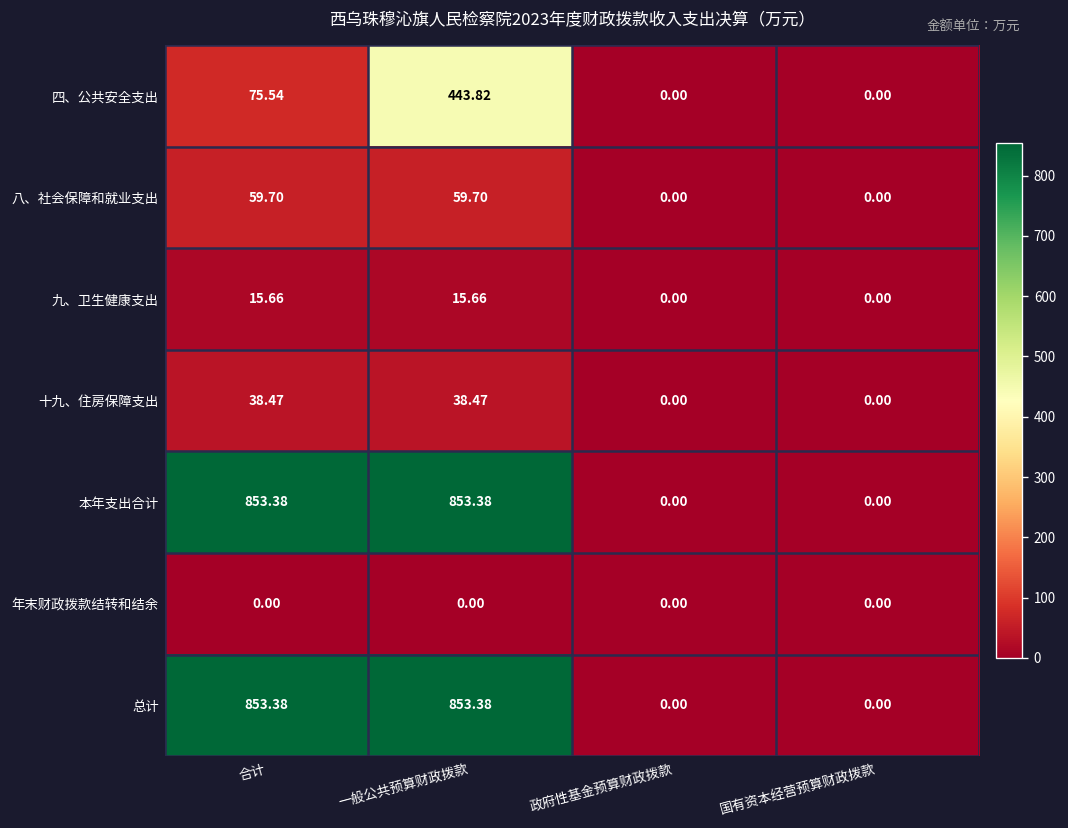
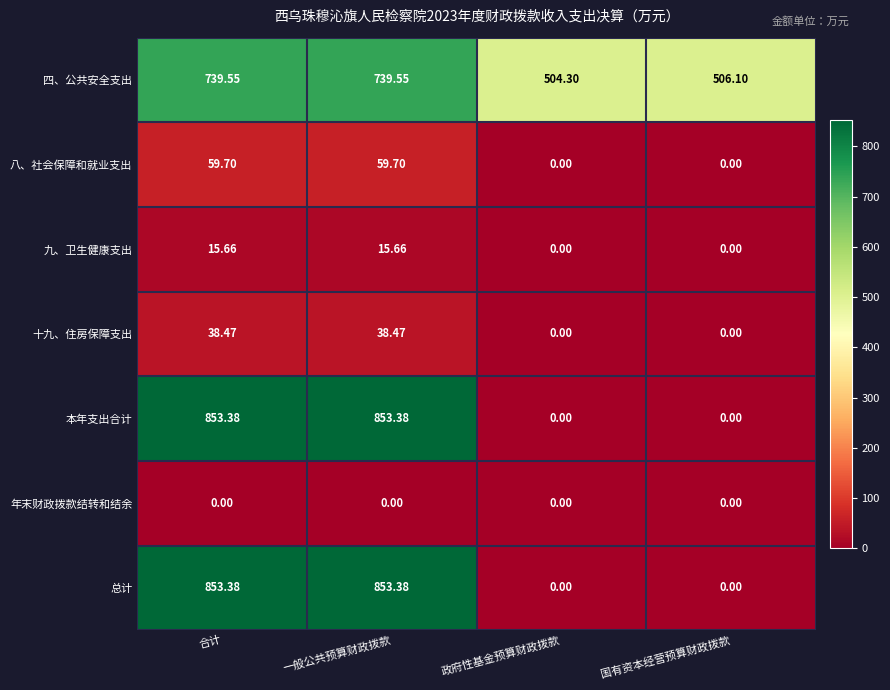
  {
    "四、公共安全支出": {
-     "合计": 75.54,
-     "一般公共预算财政拨款": 443.82,
-     "政府性基金预算财政拨款": 0.00,
-     "国有资本经营预算财政拨款": 0.00
+     "合计": 739.55,
+     "一般公共预算财政拨款": 739.55,
+     "政府性基金预算财政拨款": 504.30,
+     "国有资本经营预算财政拨款": 506.10
    },
    "八、社会保障和就业支出": {
      "合计": 59.70,
      "一般公共预算财政拨款": 59.70,
      "政府性基金预算财政拨款": 0.00,
      "国有资本经营预算财政拨款": 0.00
    },
    "九、卫生健康支出": {
      "合计": 15.66,
      "一般公共预算财政拨款": 15.66,
      "政府性基金预算财政拨款": 0.00,
      "国有资本经营预算财政拨款": 0.00
    },
    "十九、住房保障支出": {
      "合计": 38.47,
      "一般公共预算财政拨款": 38.47,
      "政府性基金预算财政拨款": 0.00,
      "国有资本经营预算财政拨款": 0.00
    },
    "本年支出合计": {
      "合计": 853.38,
      "一般公共预算财政拨款": 853.38,
      "政府性基金预算财政拨款": 0.00,
      "国有资本经营预算财政拨款": 0.00
    },
    "年末财政拨款结转和结余": {
      "合计": 0.00,
      "一般公共预算财政拨款": 0.00,
      "政府性基金预算财政拨款": 0.00,
      "国有资本经营预算财政拨款": 0.00
    },
    "总计": {
      "合计": 853.38,
      "一般公共预算财政拨款": 853.38,
      "政府性基金预算财政拨款": 0.00,
      "国有资本经营预算财政拨款": 0.00
    }
  }
